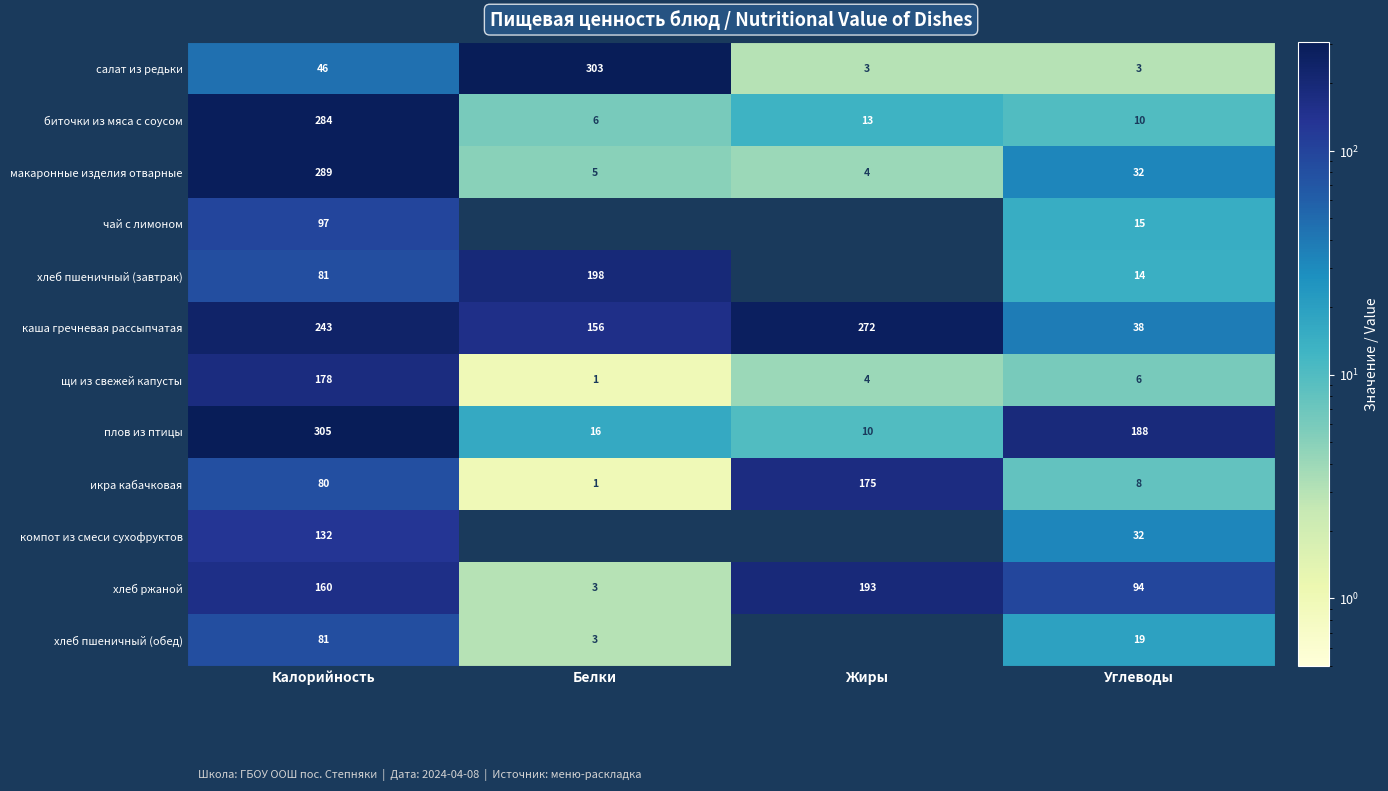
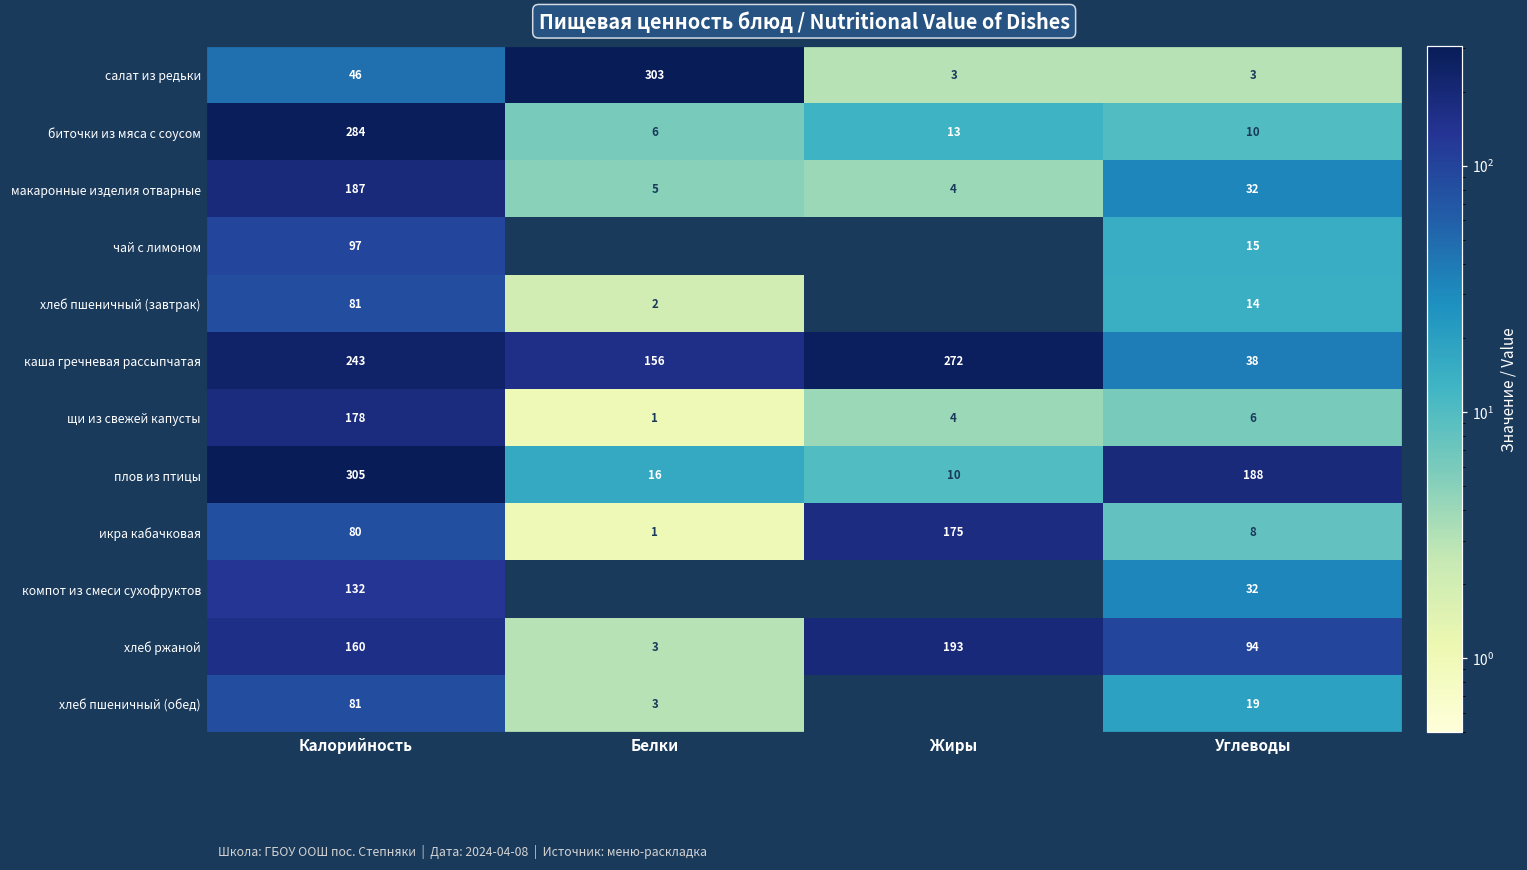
  {
    "салат из редьки": {
      "Калорийность": 46,
      "Белки": 303,
      "Жиры": 3,
      "Углеводы": 3
    },
    "биточки из мяса с соусом": {
      "Калорийность": 284,
      "Белки": 6,
      "Жиры": 13,
      "Углеводы": 10
    },
    "макаронные изделия отварные": {
-     "Калорийность": 289,
+     "Калорийность": 187,
      "Белки": 5,
      "Жиры": 4,
      "Углеводы": 32
    },
    "чай с лимоном": {
      "Калорийность": 97,
      "Углеводы": 15
    },
    "хлеб пшеничный (завтрак)": {
      "Калорийность": 81,
-     "Белки": 198,
+     "Белки": 2,
      "Углеводы": 14
    },
    "каша гречневая рассыпчатая": {
      "Калорийность": 243,
      "Белки": 156,
      "Жиры": 272,
      "Углеводы": 38
    },
    "щи из свежей капусты": {
      "Калорийность": 178,
      "Белки": 1,
      "Жиры": 4,
      "Углеводы": 6
    },
    "плов из птицы": {
      "Калорийность": 305,
      "Белки": 16,
      "Жиры": 10,
      "Углеводы": 188
    },
    "икра кабачковая": {
      "Калорийность": 80,
      "Белки": 1,
      "Жиры": 175,
      "Углеводы": 8
    },
    "компот из смеси сухофруктов": {
      "Калорийность": 132,
      "Углеводы": 32
    },
    "хлеб ржаной": {
      "Калорийность": 160,
      "Белки": 3,
      "Жиры": 193,
      "Углеводы": 94
    },
    "хлеб пшеничный (обед)": {
      "Калорийность": 81,
      "Белки": 3,
      "Углеводы": 19
    }
  }
